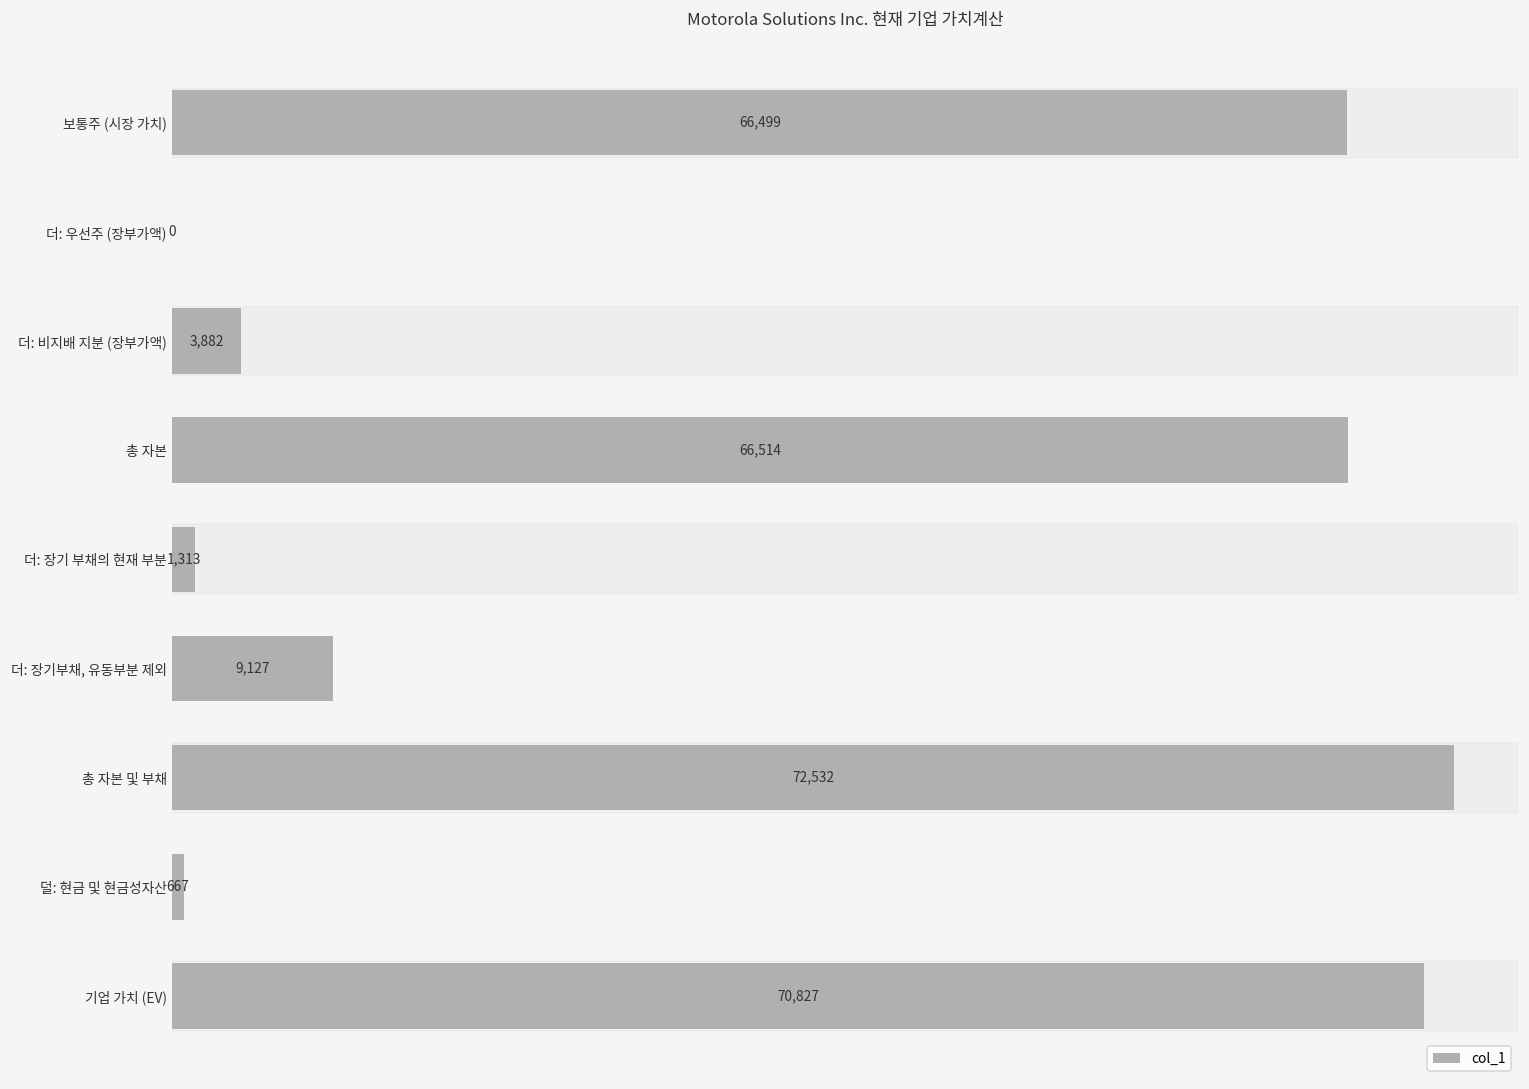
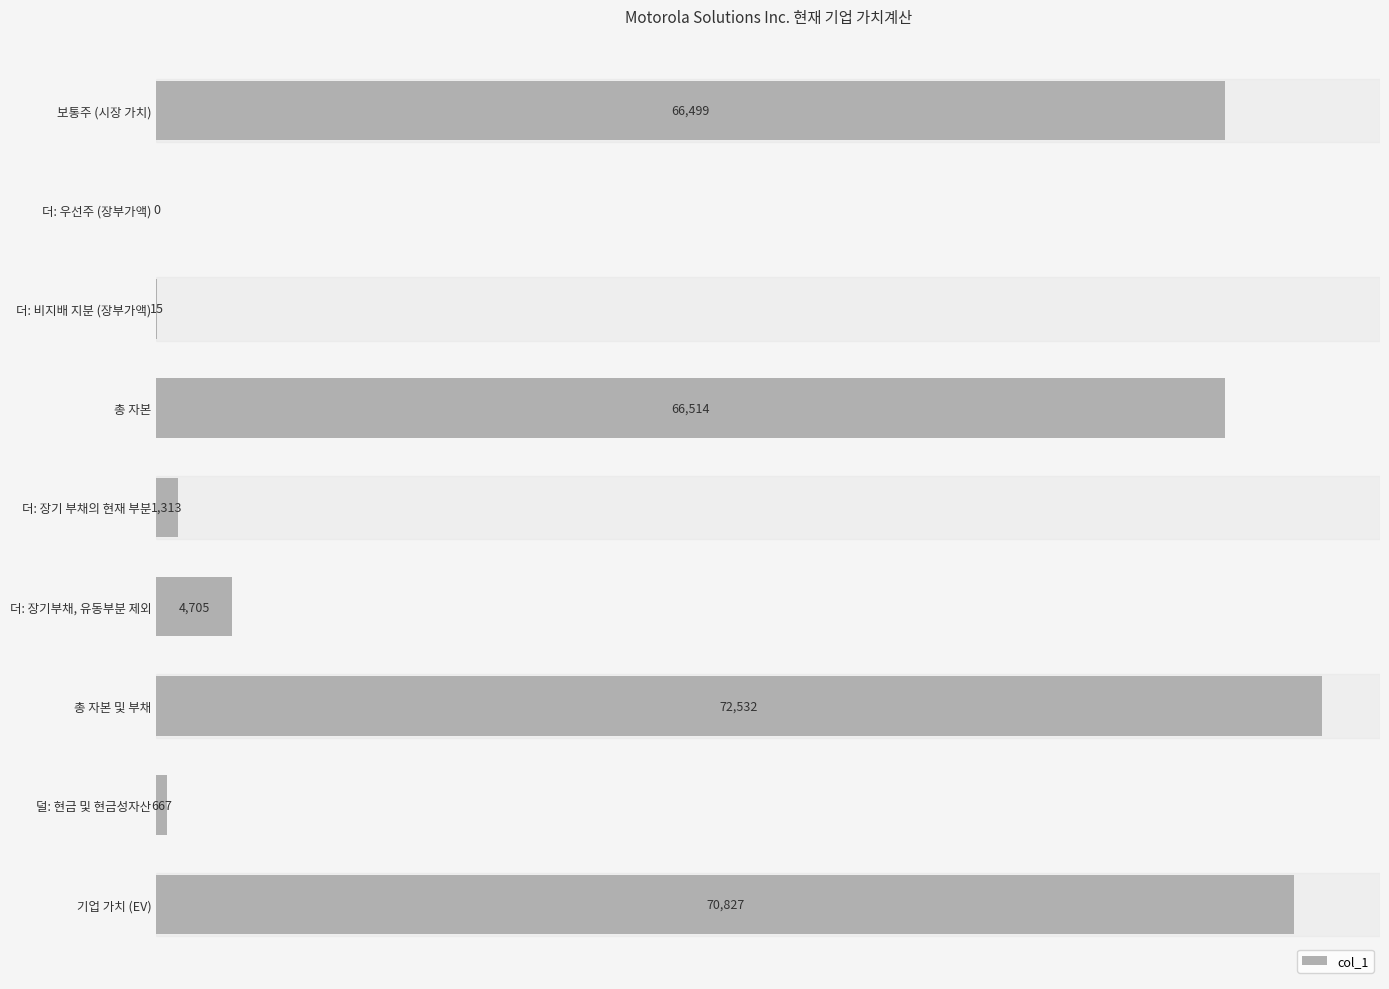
  {
    "보통주 (시장 가치)": "66,499",
    "더: 우선주 (장부가액)": "0",
-   "더: 비지배 지분 (장부가액)": "3,882",
+   "더: 비지배 지분 (장부가액)": "15",
    "총 자본": "66,514",
    "더: 장기 부채의 현재 부분": "1,313",
-   "더: 장기부채, 유동부분 제외": "9,127",
+   "더: 장기부채, 유동부분 제외": "4,705",
    "총 자본 및 부채": "72,532",
    "덜: 현금 및 현금성자산": "667",
    "기업 가치 (EV)": "70,827"
  }
